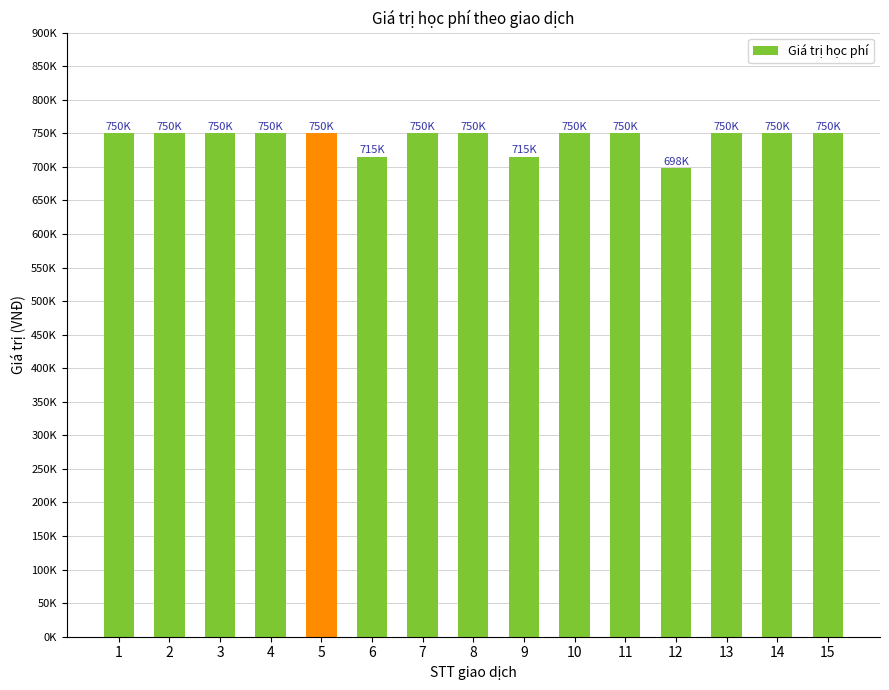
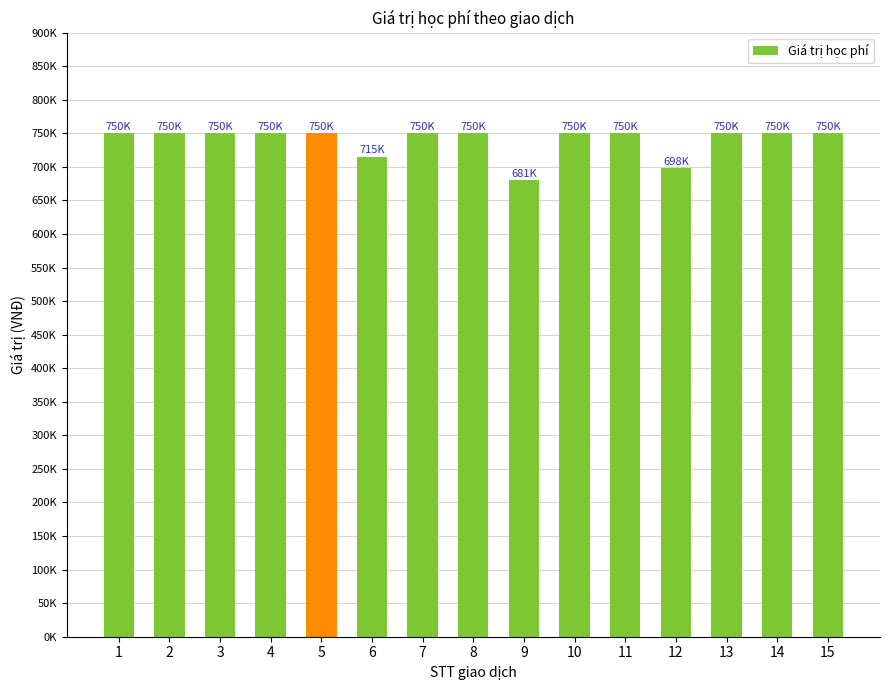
  {
    "1": "750K",
    "2": "750K",
    "3": "750K",
    "4": "750K",
    "5": "750K",
    "6": "715K",
    "7": "750K",
    "8": "750K",
-   "9": "715K",
+   "9": "681K",
    "10": "750K",
    "11": "750K",
    "12": "698K",
    "13": "750K",
    "14": "750K",
    "15": "750K"
  }
